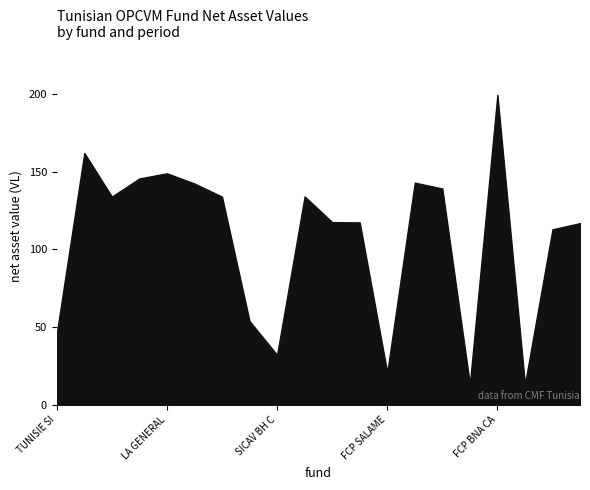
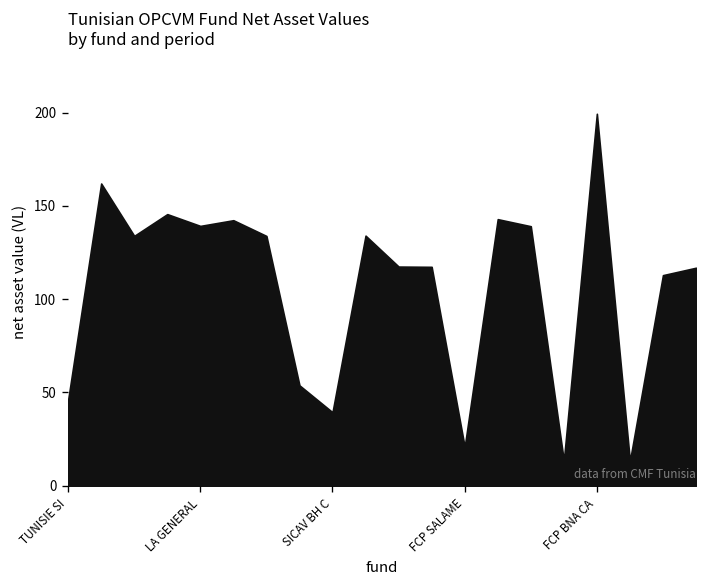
  {
    "TUNISIE SI": 46,
-   "LA GENERAL": 149,
-   "SICAV BH C": 32,
+   "LA GENERAL": 139,
+   "SICAV BH C": 39,
    "FCP SALAME": 21,
    "FCP BNA CA": 199
  }
